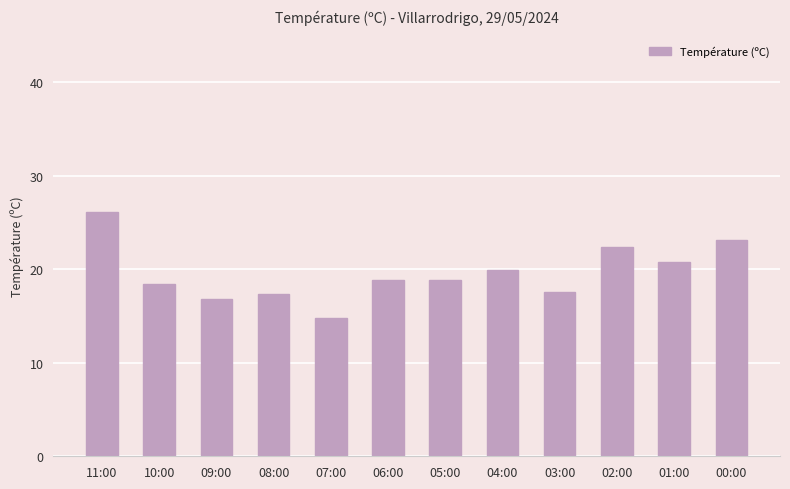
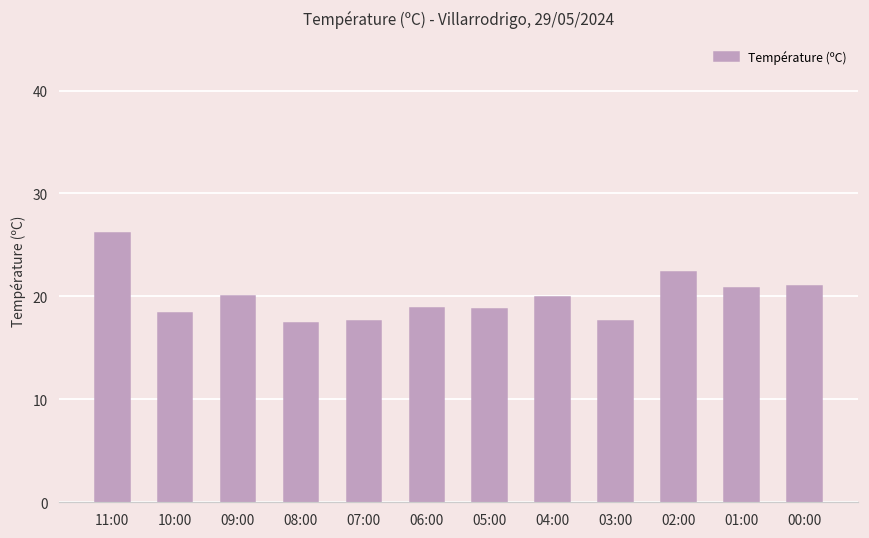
  {
    "11:00": 26,
    "10:00": 18,
-   "09:00": 17,
+   "09:00": 20,
    "08:00": 17,
-   "07:00": 15,
+   "07:00": 18,
    "06:00": 19,
    "05:00": 19,
    "04:00": 20,
    "03:00": 18,
    "02:00": 22,
    "01:00": 21,
-   "00:00": 23
+   "00:00": 21
  }
